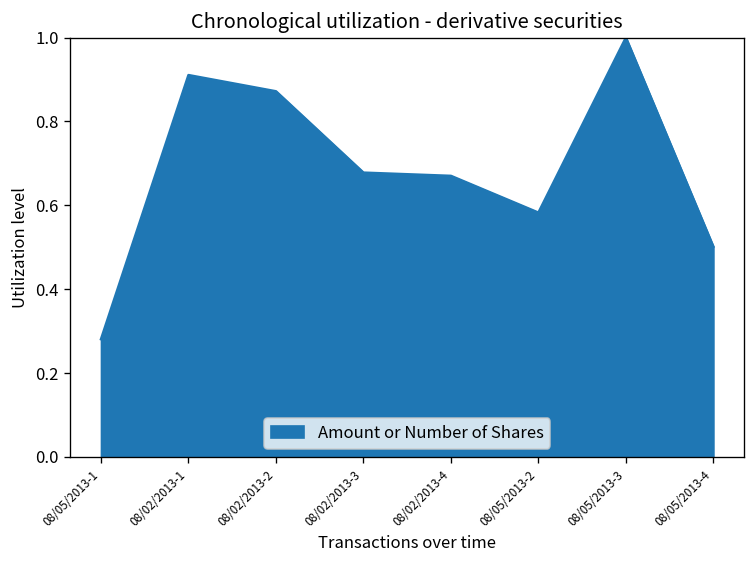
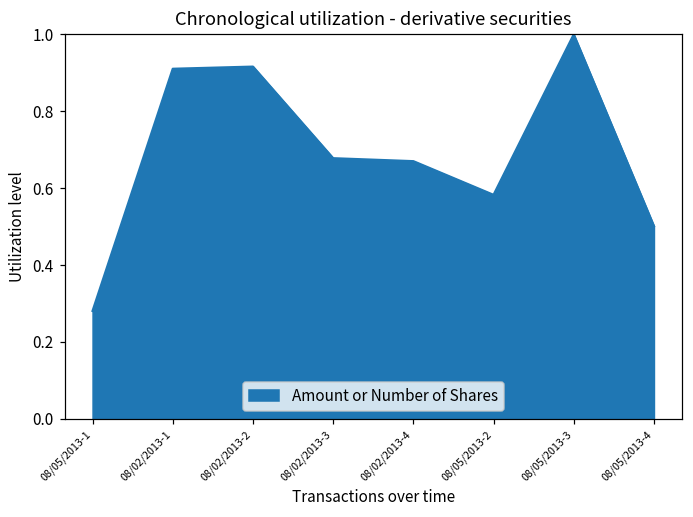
  {
    "08/05/2013-1": 0.28,
    "08/02/2013-1": 0.91,
-   "08/02/2013-2": 0.87,
+   "08/02/2013-2": 0.92,
    "08/02/2013-3": 0.68,
    "08/02/2013-4": 0.67,
    "08/05/2013-2": 0.58,
    "08/05/2013-3": 1.00,
    "08/05/2013-4": 0.50
  }
